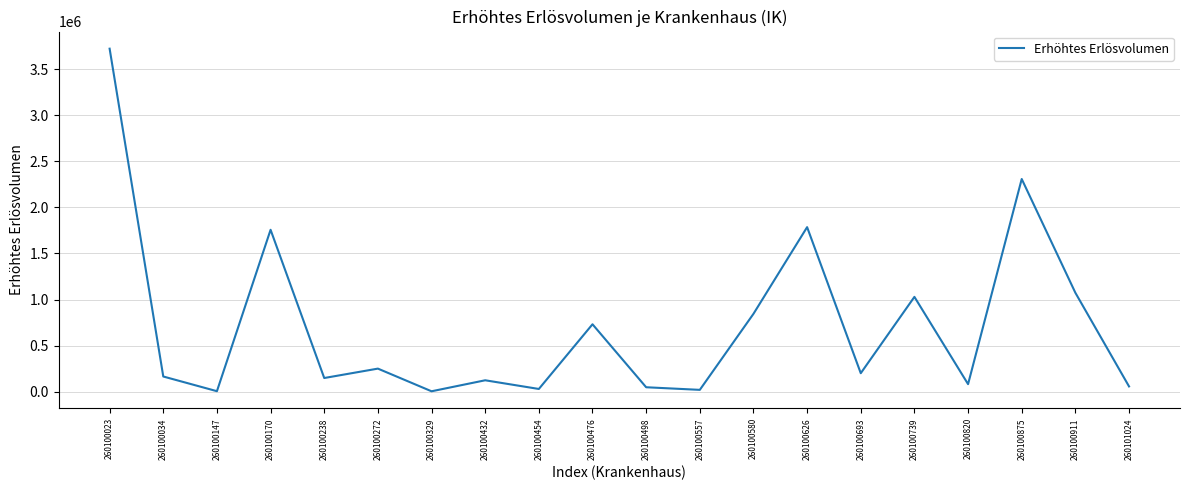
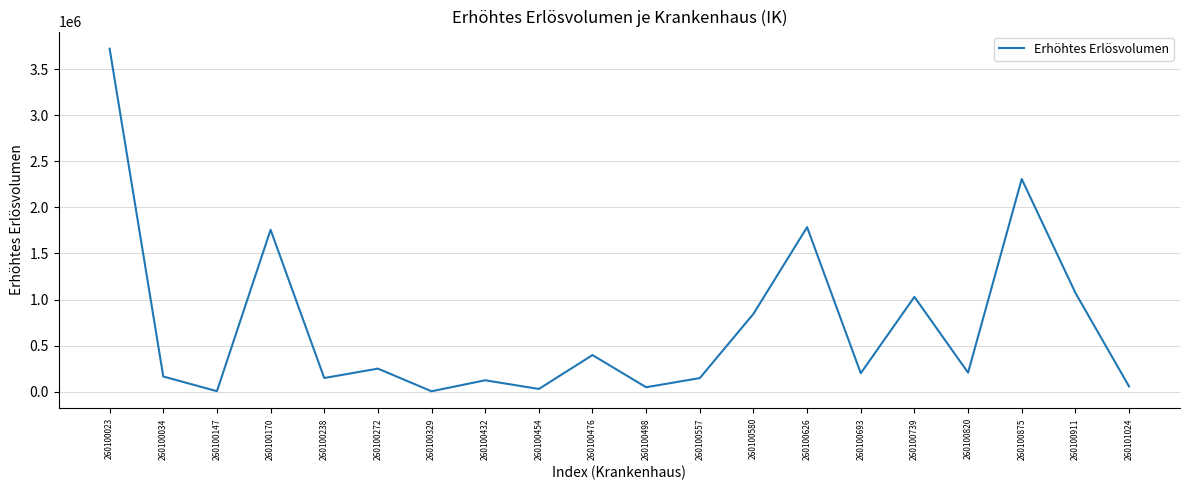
  {
    "260100023": 3700000,
    "260100034": 200000,
    "260100147": 0,
    "260100170": 1800000,
    "260100238": 100000,
    "260100272": 200000,
    "260100329": 0,
    "260100432": 100000,
    "260100454": 0,
-   "260100476": 700000,
+   "260100476": 400000,
    "260100498": 0,
-   "260100557": 0,
+   "260100557": 100000,
    "260100580": 800000,
    "260100626": 1800000,
    "260100693": 200000,
    "260100739": 1000000,
-   "260100820": 100000,
+   "260100820": 200000,
    "260100875": 2300000,
    "260100911": 1100000,
    "260101024": 100000
  }
